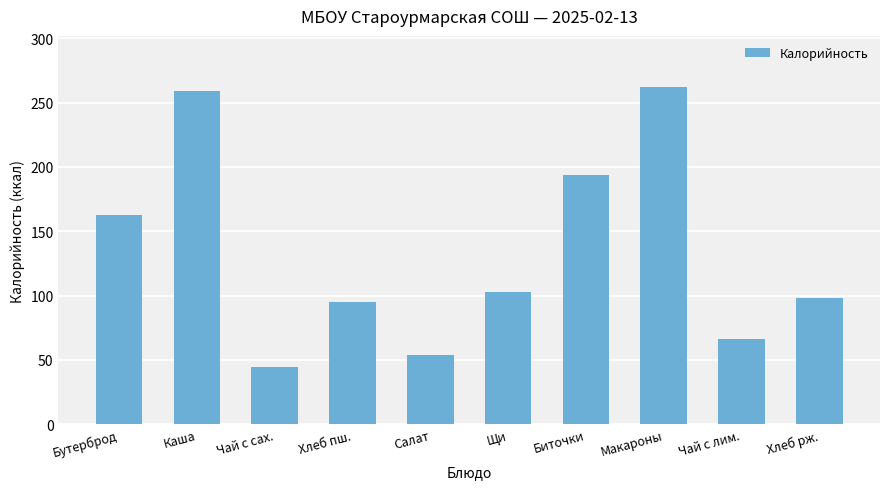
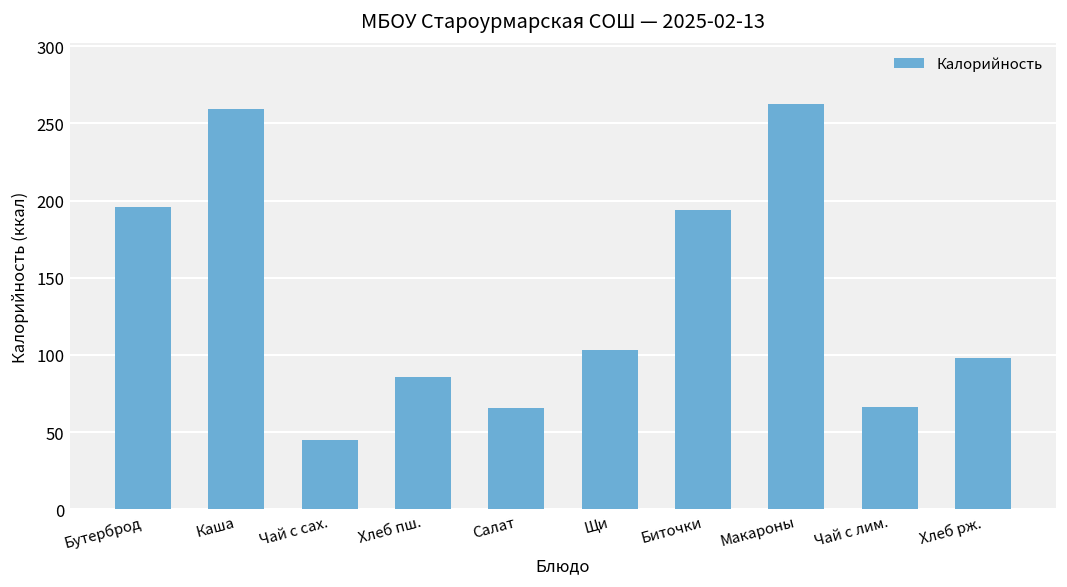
  {
-   "Бутерброд": 163,
+   "Бутерброд": 196,
    "Каша": 259,
    "Чай с сах.": 45,
-   "Хлеб пш.": 95,
-   "Салат": 54,
+   "Хлеб пш.": 85,
+   "Салат": 66,
    "Щи": 103,
    "Биточки": 194,
    "Макароны": 262,
    "Чай с лим.": 66,
    "Хлеб рж.": 98
  }
